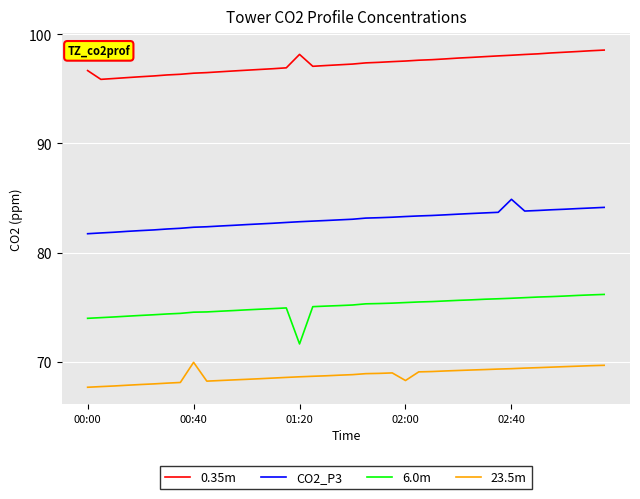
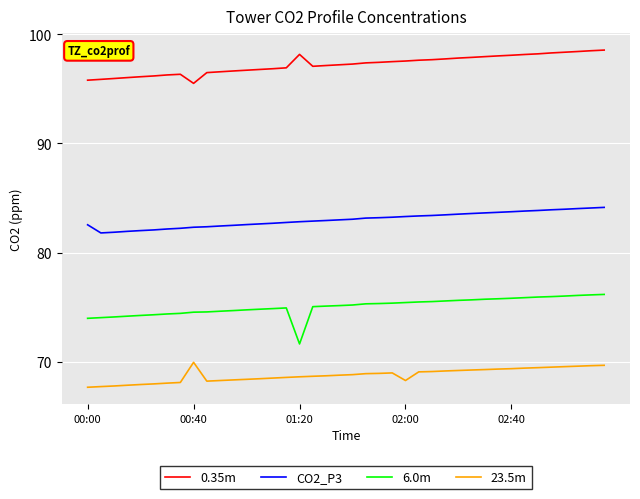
  {
    "0.35m": {
-     "00:00": 96.7,
-     "00:40": 96.4,
+     "00:00": 95.8,
+     "00:40": 95.5,
      "01:20": 98.1,
      "02:00": 97.5,
      "02:40": 98.1
    },
    "CO2_P3": {
-     "00:00": 81.7,
+     "00:00": 82.5,
      "00:40": 82.3,
      "01:20": 82.8,
      "02:00": 83.3,
-     "02:40": 84.9
+     "02:40": 83.7
    },
    "6.0m": {
      "00:00": 74.0,
      "00:40": 74.5,
      "01:20": 71.6,
      "02:00": 75.4,
      "02:40": 75.8
    },
    "23.5m": {
      "00:00": 67.7,
      "00:40": 69.9,
      "01:20": 68.6,
      "02:00": 68.3,
      "02:40": 69.4
    }
  }
